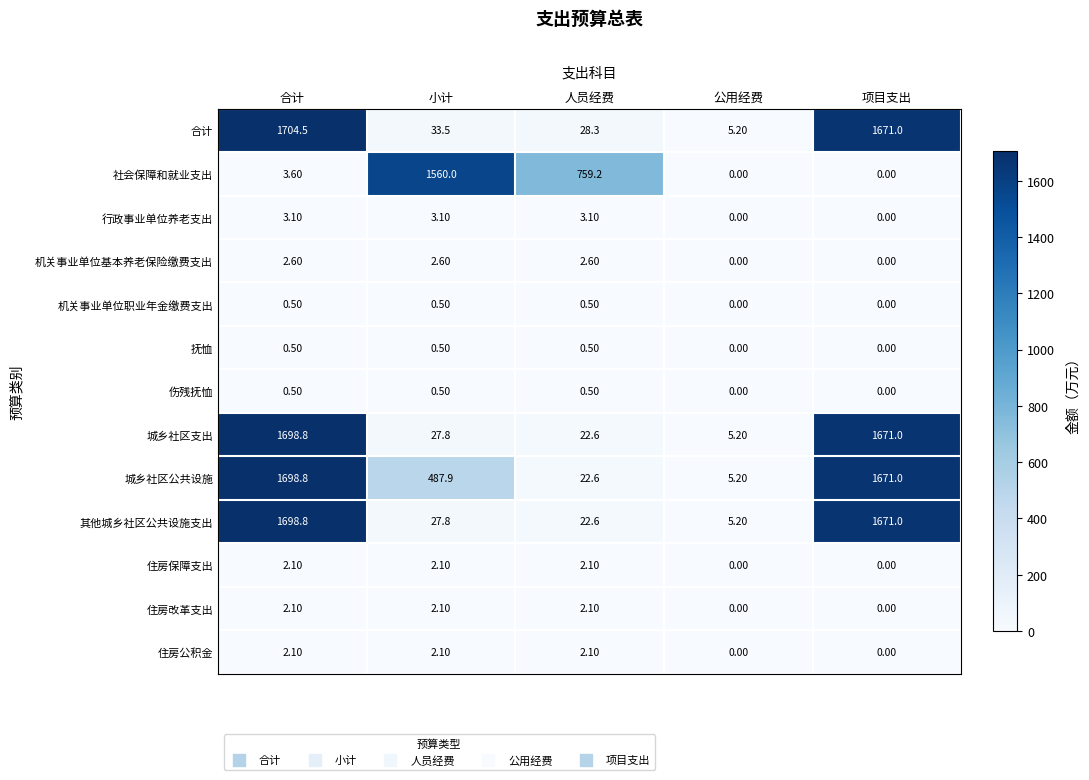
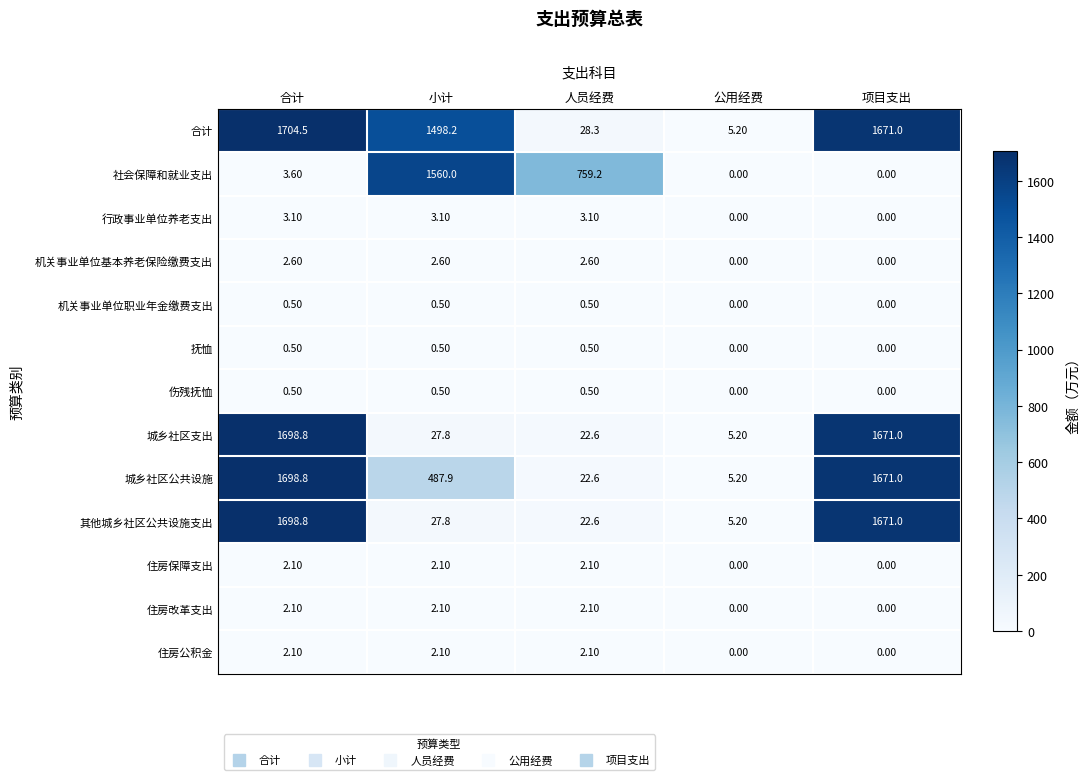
  {
    "合计": {
      "合计": 1704.5,
-     "小计": 33.5,
+     "小计": 1498.2,
      "人员经费": 28.3,
      "公用经费": 5.20,
      "项目支出": 1671.0
    },
    "社会保障和就业支出": {
      "合计": 3.60,
      "小计": 1560.0,
      "人员经费": 759.2,
      "公用经费": 0.00,
      "项目支出": 0.00
    },
    "行政事业单位养老支出": {
      "合计": 3.10,
      "小计": 3.10,
      "人员经费": 3.10,
      "公用经费": 0.00,
      "项目支出": 0.00
    },
    "机关事业单位基本养老保险缴费支出": {
      "合计": 2.60,
      "小计": 2.60,
      "人员经费": 2.60,
      "公用经费": 0.00,
      "项目支出": 0.00
    },
    "机关事业单位职业年金缴费支出": {
      "合计": 0.50,
      "小计": 0.50,
      "人员经费": 0.50,
      "公用经费": 0.00,
      "项目支出": 0.00
    },
    "抚恤": {
      "合计": 0.50,
      "小计": 0.50,
      "人员经费": 0.50,
      "公用经费": 0.00,
      "项目支出": 0.00
    },
    "伤残抚恤": {
      "合计": 0.50,
      "小计": 0.50,
      "人员经费": 0.50,
      "公用经费": 0.00,
      "项目支出": 0.00
    },
    "城乡社区支出": {
      "合计": 1698.8,
      "小计": 27.8,
      "人员经费": 22.6,
      "公用经费": 5.20,
      "项目支出": 1671.0
    },
    "城乡社区公共设施": {
      "合计": 1698.8,
      "小计": 487.9,
      "人员经费": 22.6,
      "公用经费": 5.20,
      "项目支出": 1671.0
    },
    "其他城乡社区公共设施支出": {
      "合计": 1698.8,
      "小计": 27.8,
      "人员经费": 22.6,
      "公用经费": 5.20,
      "项目支出": 1671.0
    },
    "住房保障支出": {
      "合计": 2.10,
      "小计": 2.10,
      "人员经费": 2.10,
      "公用经费": 0.00,
      "项目支出": 0.00
    },
    "住房改革支出": {
      "合计": 2.10,
      "小计": 2.10,
      "人员经费": 2.10,
      "公用经费": 0.00,
      "项目支出": 0.00
    },
    "住房公积金": {
      "合计": 2.10,
      "小计": 2.10,
      "人员经费": 2.10,
      "公用经费": 0.00,
      "项目支出": 0.00
    }
  }
